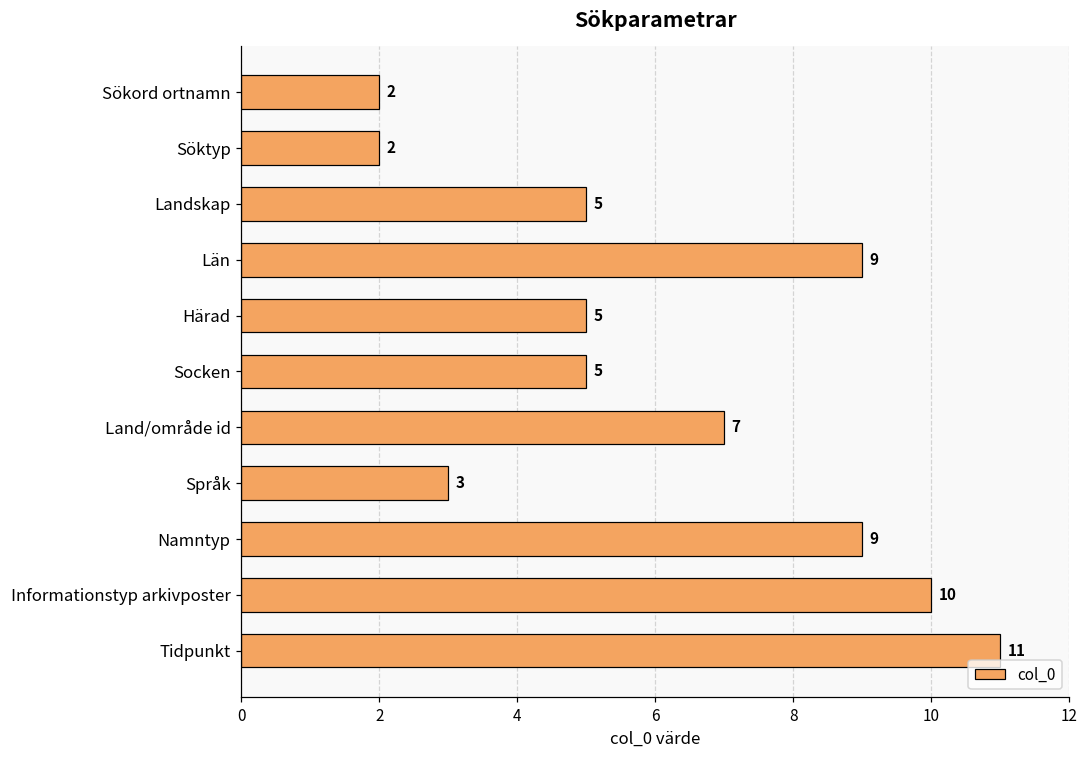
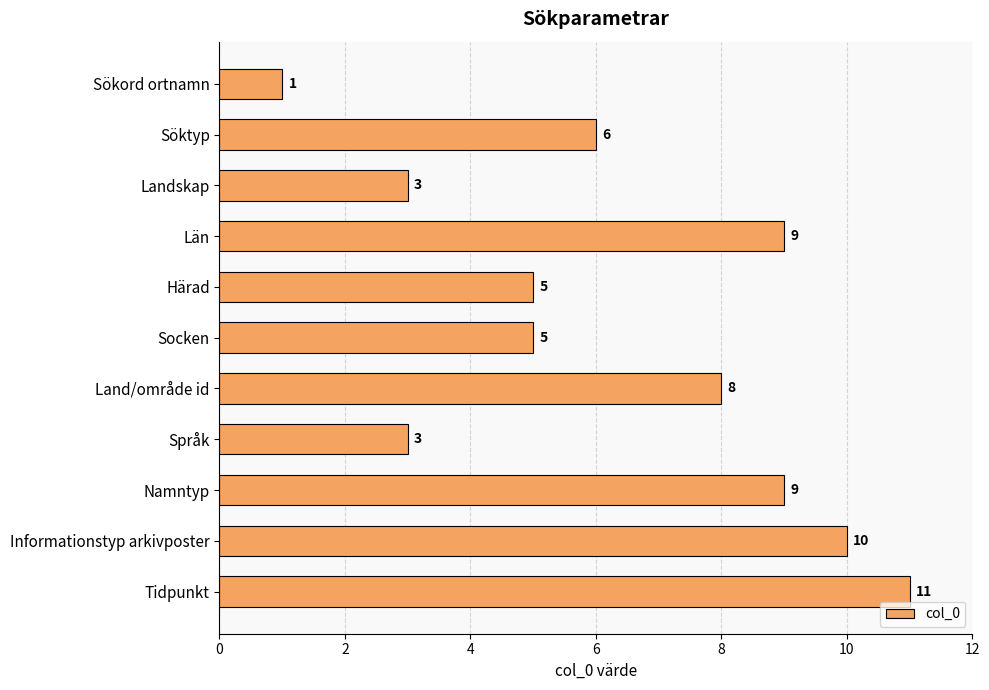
  {
-   "Sökord ortnamn": 2,
-   "Söktyp": 2,
-   "Landskap": 5,
+   "Sökord ortnamn": 1,
+   "Söktyp": 6,
+   "Landskap": 3,
    "Län": 9,
    "Härad": 5,
    "Socken": 5,
-   "Land/område id": 7,
+   "Land/område id": 8,
    "Språk": 3,
    "Namntyp": 9,
    "Informationstyp arkivposter": 10,
    "Tidpunkt": 11
  }
